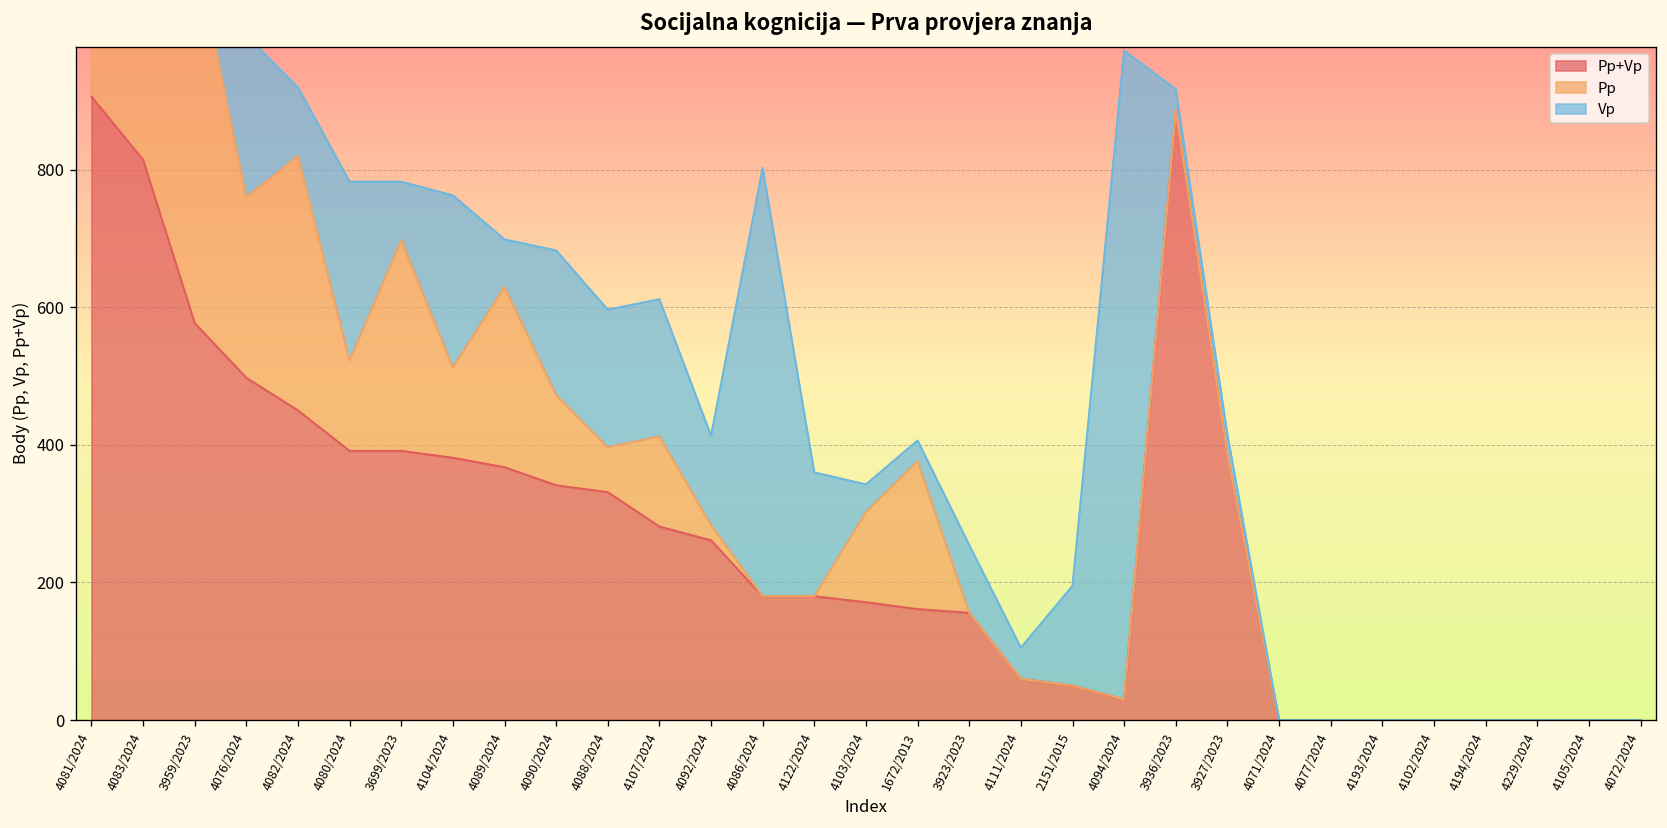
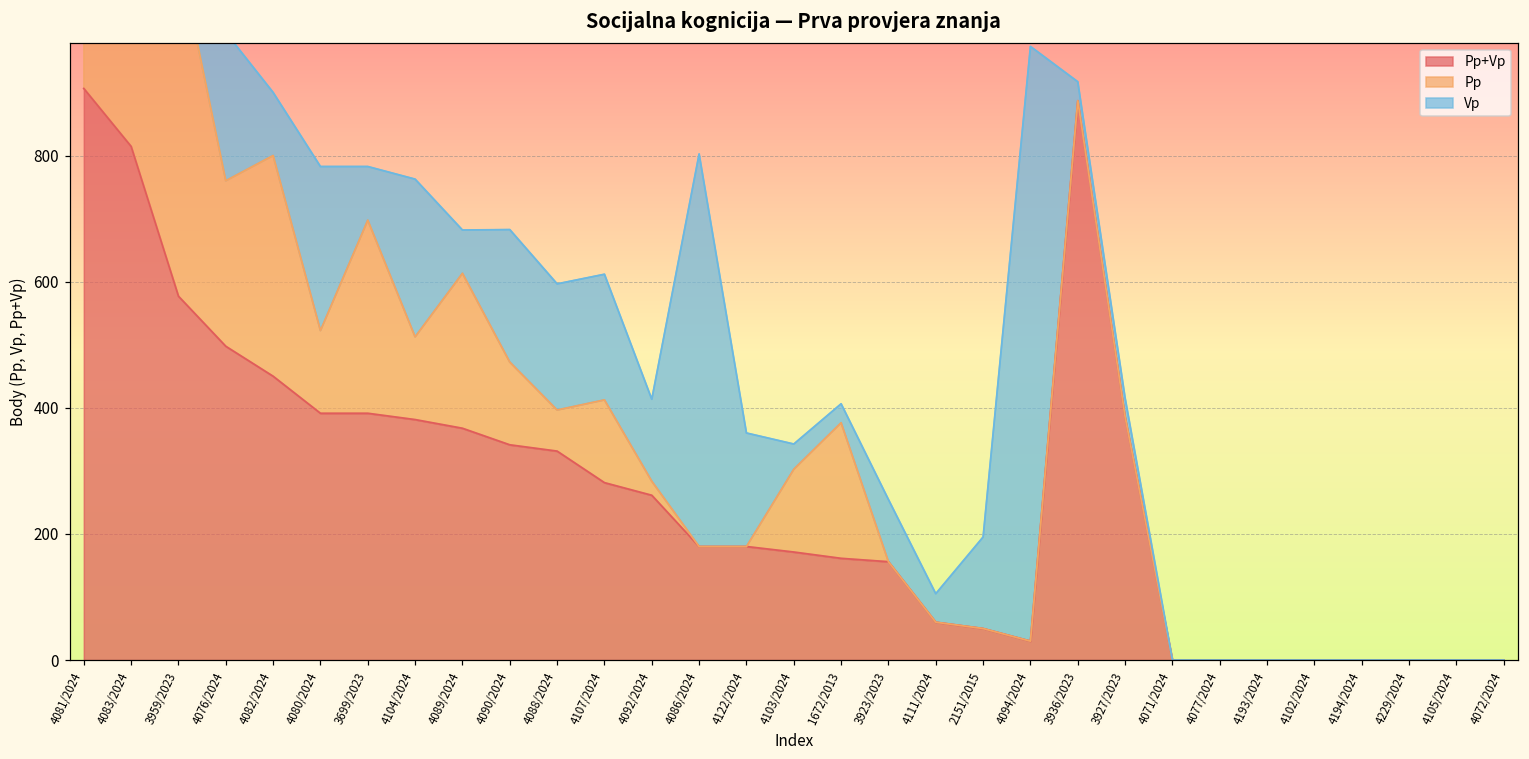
  {
    "Pp+Vp": {
      "4081/2024": 910,
      "4083/2024": 810,
      "3959/2023": 580,
      "4076/2024": 500,
      "4082/2024": 450,
      "4080/2024": 390,
      "3699/2023": 390,
      "4104/2024": 380,
      "4089/2024": 370,
      "4090/2024": 340,
      "4088/2024": 330,
      "4107/2024": 280,
      "4092/2024": 260,
      "4103/2024": 170,
      "1672/2013": 160
    },
    "Pp": {
      "4076/2024": 260,
-     "4082/2024": 370,
+     "4082/2024": 350,
      "4080/2024": 130,
      "3699/2023": 310,
      "4104/2024": 130,
-     "4089/2024": 260,
+     "4089/2024": 250,
      "4090/2024": 130,
      "4088/2024": 70,
      "4107/2024": 130,
      "4092/2024": 20,
      "4103/2024": 130,
      "1672/2013": 220
    },
    "Vp": {
      "4082/2024": 100,
      "4080/2024": 260,
      "3699/2023": 90,
      "4104/2024": 250,
      "4089/2024": 70,
      "4090/2024": 210,
      "4088/2024": 200,
      "4107/2024": 200,
      "4092/2024": 130,
      "4086/2024": 620,
      "4122/2024": 180,
      "4103/2024": 40,
      "1672/2013": 30,
      "3923/2023": 100,
      "4111/2024": 50,
      "2151/2015": 150,
      "4094/2024": 940,
      "3936/2023": 30,
      "3927/2023": 30
    }
  }
